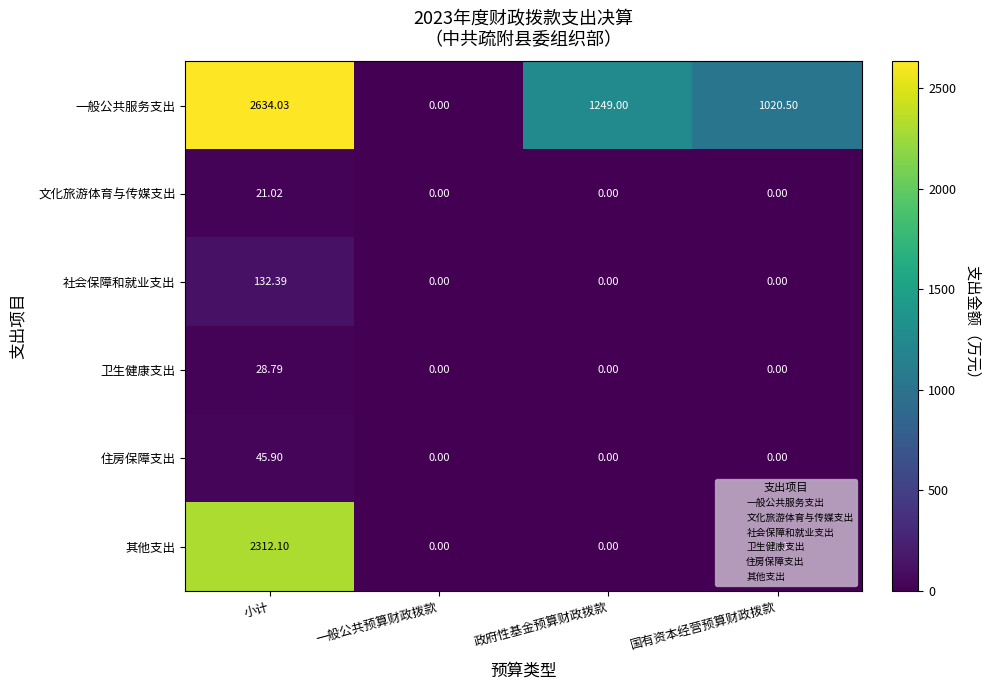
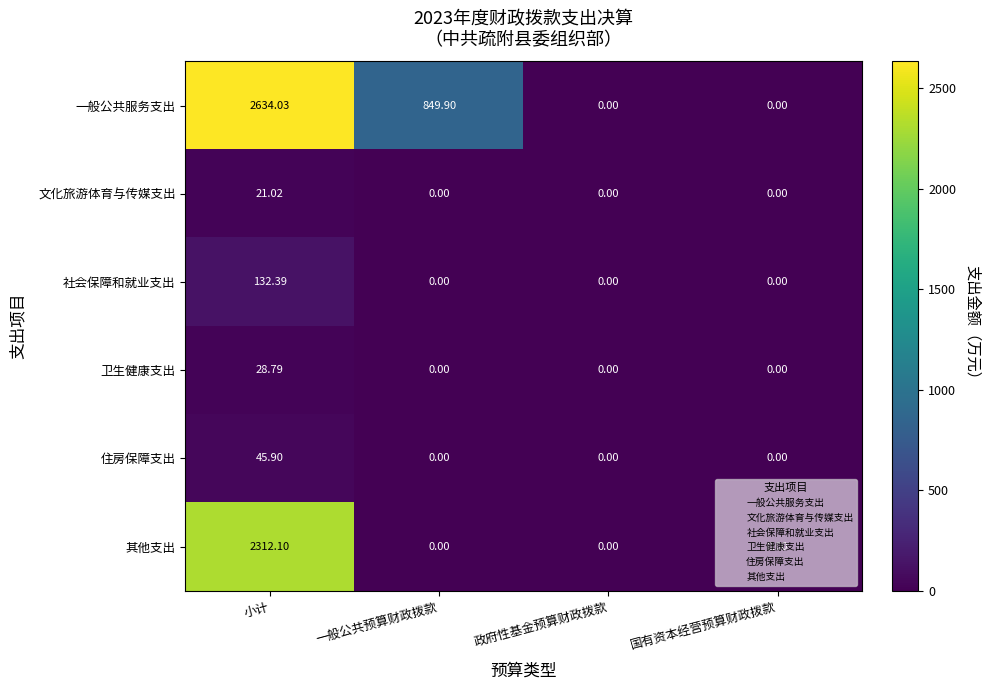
  {
    "一般公共服务支出": {
      "小计": 2634.03,
-     "一般公共预算财政拨款": 0.00,
-     "政府性基金预算财政拨款": 1249.00,
-     "国有资本经营预算财政拨款": 1020.50
+     "一般公共预算财政拨款": 849.90,
+     "政府性基金预算财政拨款": 0.00,
+     "国有资本经营预算财政拨款": 0.00
    },
    "文化旅游体育与传媒支出": {
      "小计": 21.02,
      "一般公共预算财政拨款": 0.00,
      "政府性基金预算财政拨款": 0.00,
      "国有资本经营预算财政拨款": 0.00
    },
    "社会保障和就业支出": {
      "小计": 132.39,
      "一般公共预算财政拨款": 0.00,
      "政府性基金预算财政拨款": 0.00,
      "国有资本经营预算财政拨款": 0.00
    },
    "卫生健康支出": {
      "小计": 28.79,
      "一般公共预算财政拨款": 0.00,
      "政府性基金预算财政拨款": 0.00,
      "国有资本经营预算财政拨款": 0.00
    },
    "住房保障支出": {
      "小计": 45.90,
      "一般公共预算财政拨款": 0.00,
      "政府性基金预算财政拨款": 0.00,
      "国有资本经营预算财政拨款": 0.00
    },
    "其他支出": {
      "小计": 2312.10,
      "一般公共预算财政拨款": 0.00,
      "政府性基金预算财政拨款": 0.00
    }
  }
